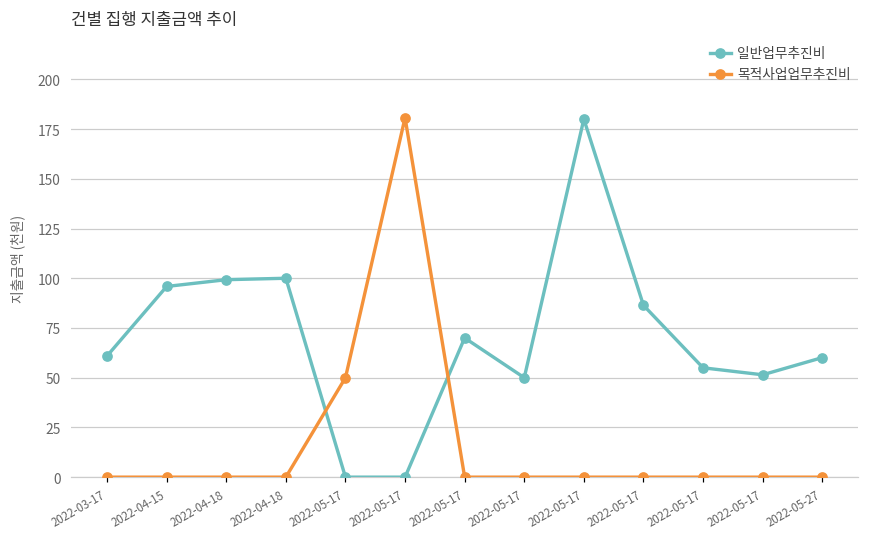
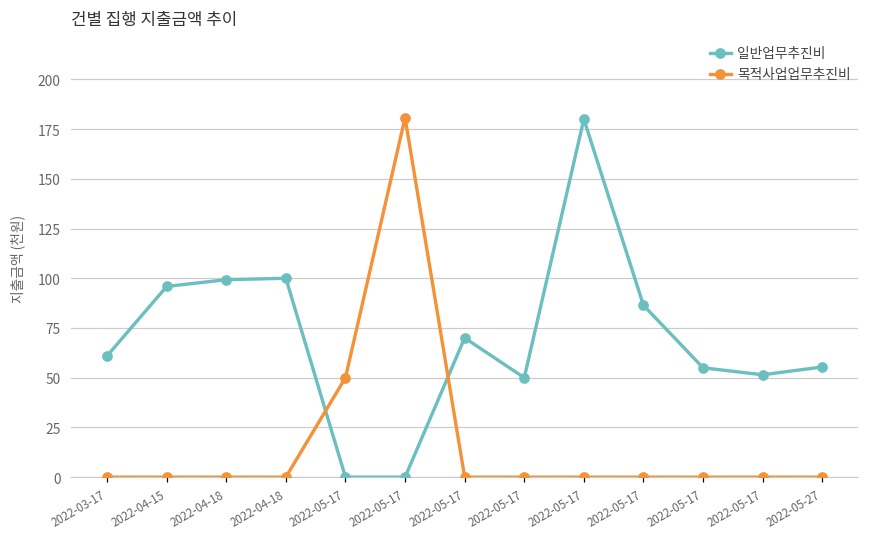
  {
    "일반업무추진비": {
      "2022-03-17": 61,
      "2022-04-15": 96,
-     "2022-05-27": 60
+     "2022-05-27": 55
    },
    "목적사업업무추진비": {
      "2022-03-17": 0,
      "2022-04-15": 0,
      "2022-05-27": 0
    }
  }
